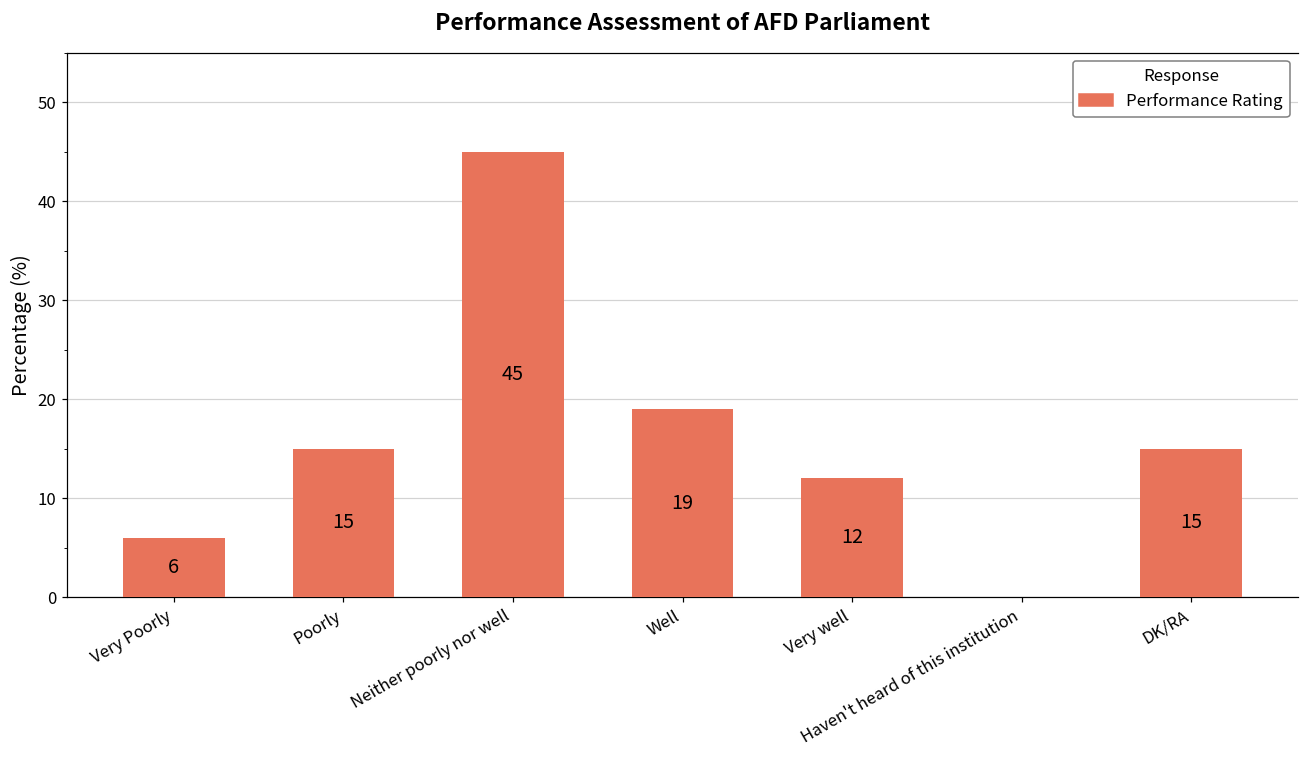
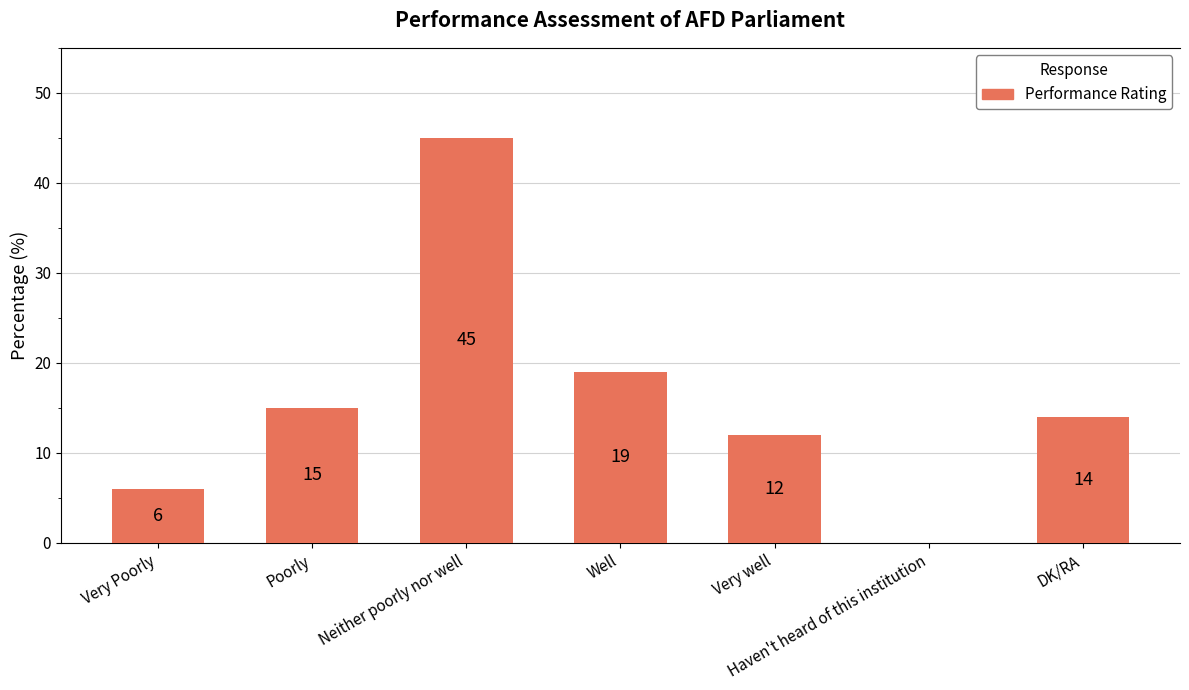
  {
    "Very Poorly": 6,
    "Poorly": 15,
    "Neither poorly nor well": 45,
    "Well": 19,
    "Very well": 12,
-   "DK/RA": 15
+   "DK/RA": 14
  }
